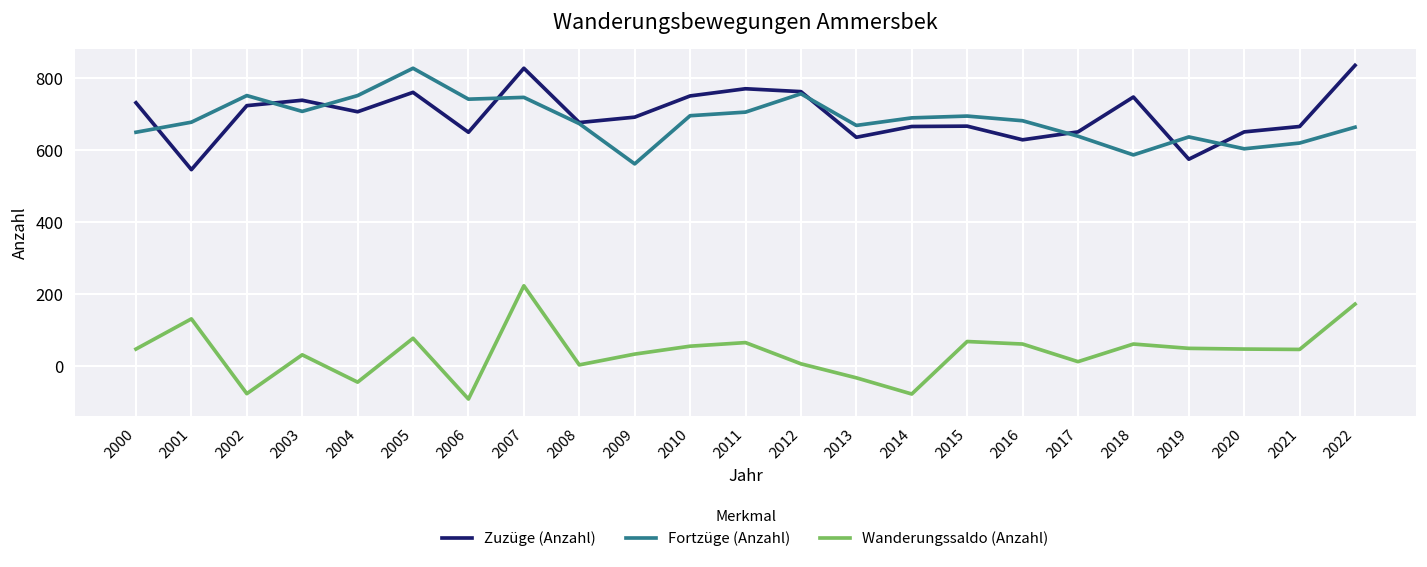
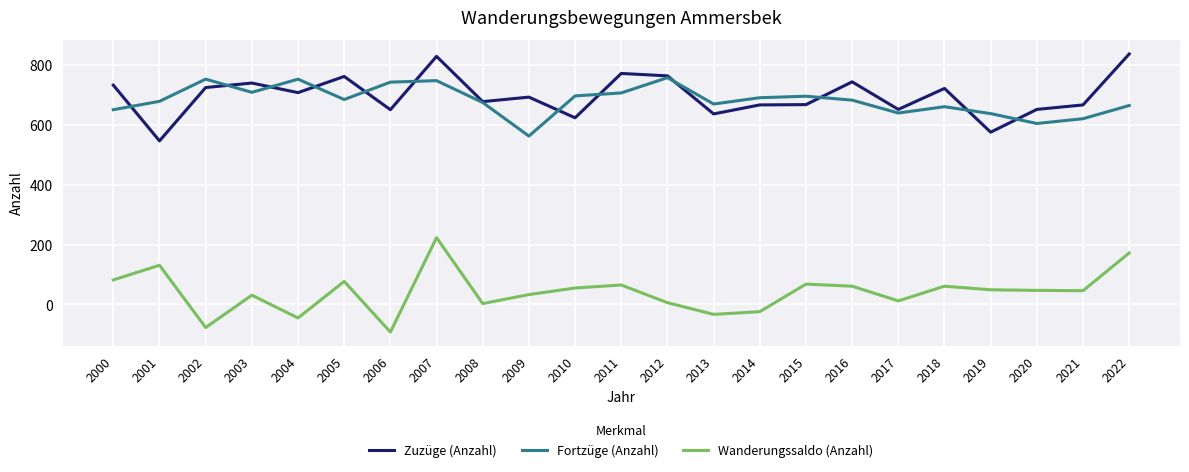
  {
    "Zuzüge (Anzahl)": {
      "2000": 730,
      "2001": 550,
      "2002": 720,
      "2003": 740,
      "2004": 710,
      "2005": 760,
      "2006": 650,
      "2007": 830,
      "2009": 690,
-     "2010": 750,
+     "2010": 620,
      "2011": 770,
      "2013": 640,
      "2014": 670,
      "2015": 670,
-     "2016": 630,
+     "2016": 740,
      "2017": 650,
-     "2018": 750,
+     "2018": 720,
      "2019": 580,
      "2020": 650,
      "2021": 670,
      "2022": 840
    },
    "Fortzüge (Anzahl)": {
      "2000": 650,
      "2001": 680,
      "2002": 750,
      "2003": 710,
      "2004": 750,
-     "2005": 830,
+     "2005": 680,
      "2006": 740,
      "2007": 750,
      "2009": 560,
      "2010": 700,
      "2011": 710,
      "2013": 670,
      "2014": 690,
      "2015": 700,
      "2016": 680,
      "2017": 640,
-     "2018": 590,
+     "2018": 660,
      "2019": 640,
      "2020": 600,
      "2021": 620,
      "2022": 660
    },
    "Wanderungssaldo (Anzahl)": {
-     "2000": 50,
+     "2000": 80,
      "2001": 130,
      "2002": -80,
      "2003": 30,
      "2004": -50,
      "2005": 80,
      "2006": -90,
      "2007": 220,
      "2008": 0,
      "2009": 30,
      "2010": 60,
      "2011": 70,
      "2012": 10,
      "2013": -30,
-     "2014": -80,
+     "2014": -20,
      "2015": 70,
      "2016": 60,
      "2017": 10,
      "2018": 60,
      "2019": 50,
      "2020": 50,
      "2021": 50,
      "2022": 170
    }
  }
